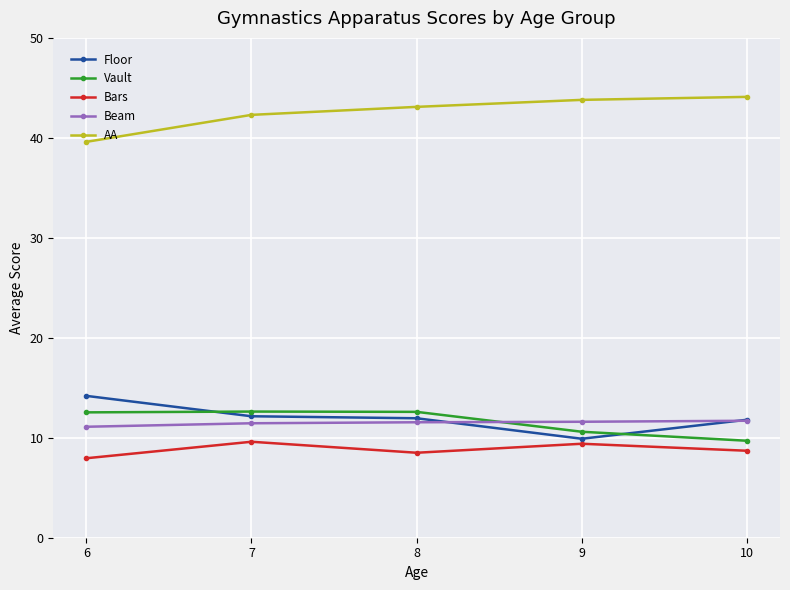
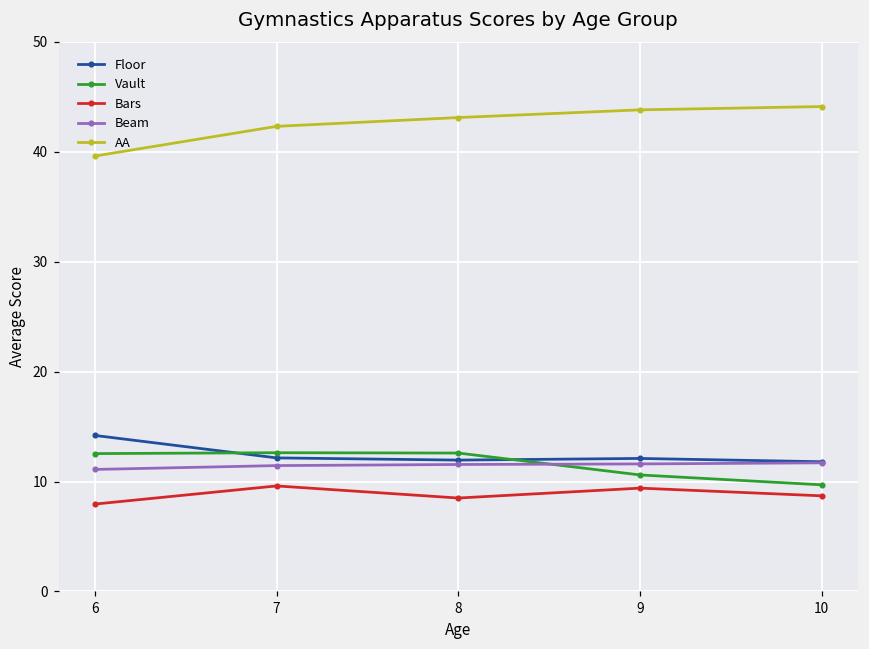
  {
    "Floor": {
      "6": 14,
      "7": 12,
      "8": 12,
-     "9": 10
+     "9": 12
    },
    "Vault": {
      "6": 13,
      "7": 13,
      "8": 13,
      "9": 11,
      "10": 10
    },
    "Bars": {
      "6": 8,
      "7": 10,
      "8": 9,
      "9": 9,
      "10": 9
    },
    "Beam": {
      "6": 11,
      "7": 11,
      "8": 12,
      "9": 12
    },
    "AA": {
      "6": 40,
      "7": 42,
      "8": 43,
      "9": 44,
      "10": 44
    }
  }
